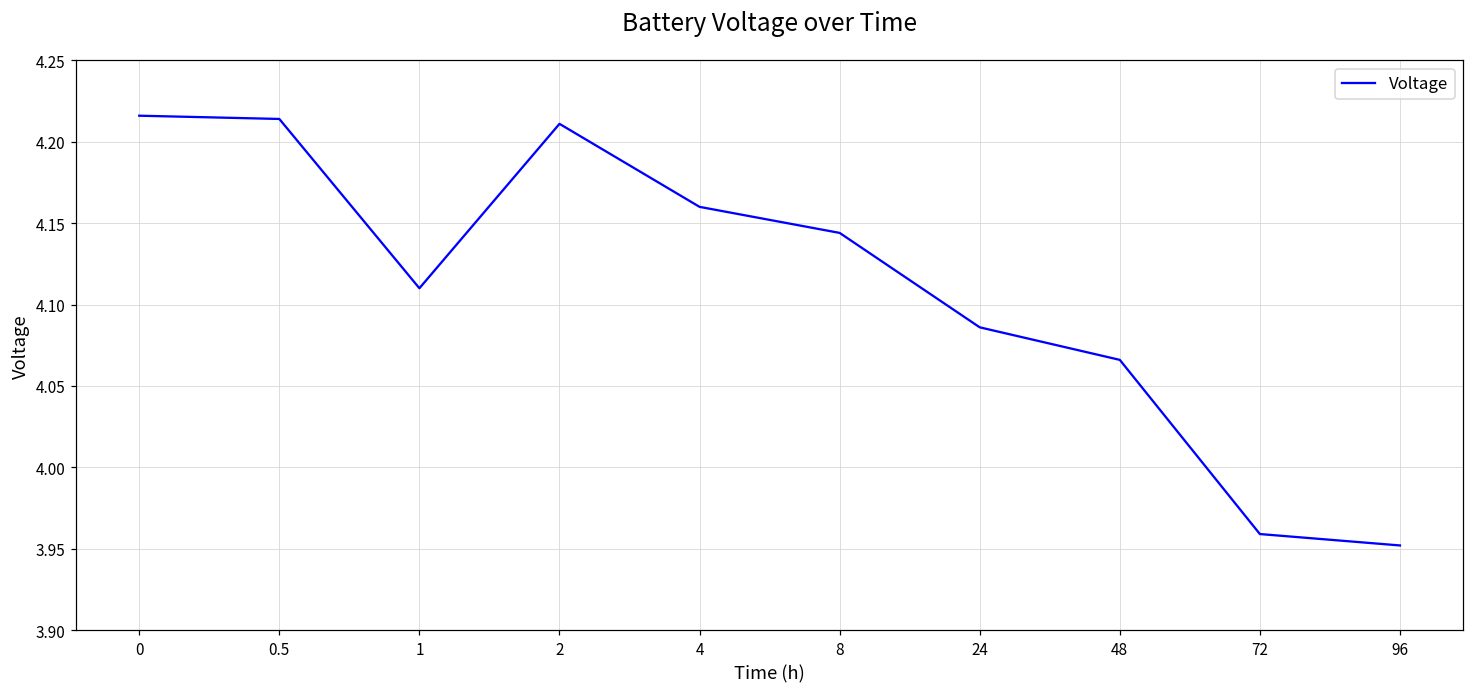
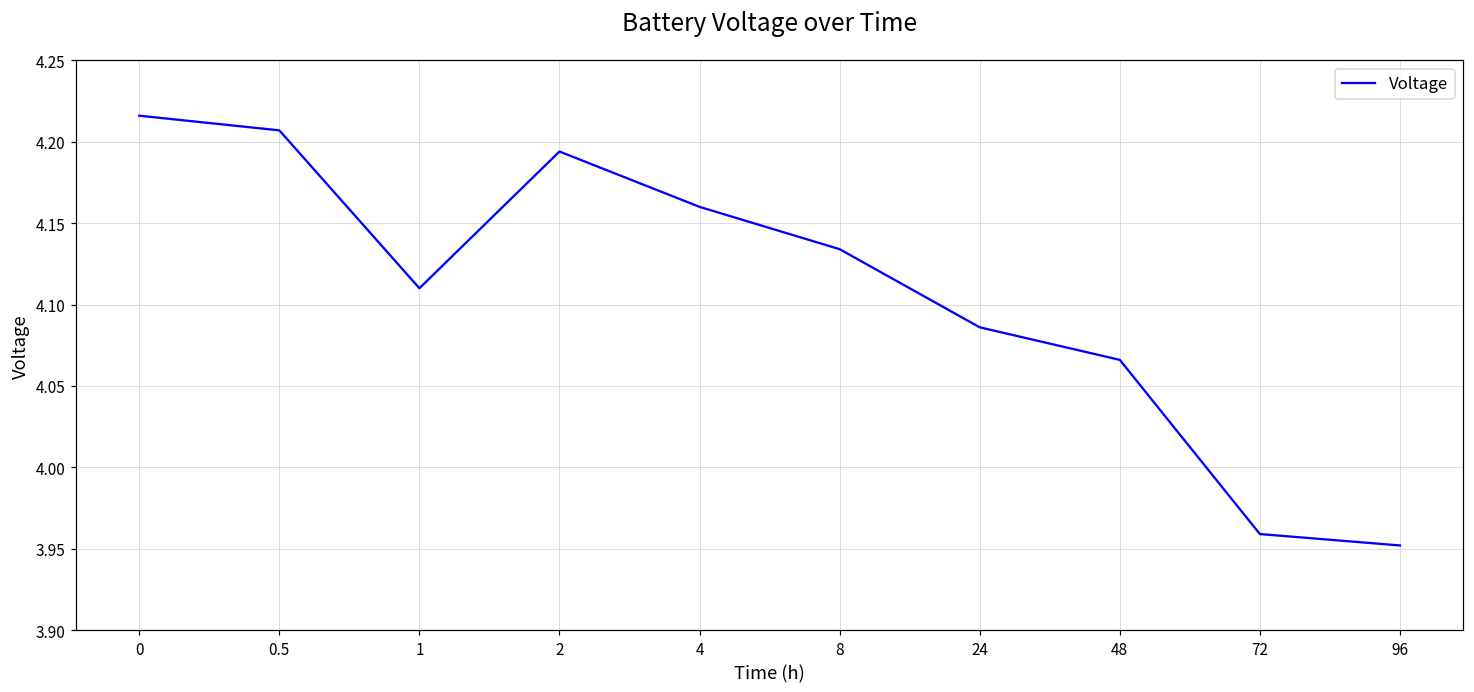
  {
    "0": 4.216,
-   "0.5": 4.214,
+   "0.5": 4.207,
    "1": 4.110,
-   "2": 4.211,
+   "2": 4.194,
    "4": 4.160,
-   "8": 4.144,
+   "8": 4.134,
    "24": 4.086,
    "48": 4.066,
    "72": 3.959,
    "96": 3.952
  }
